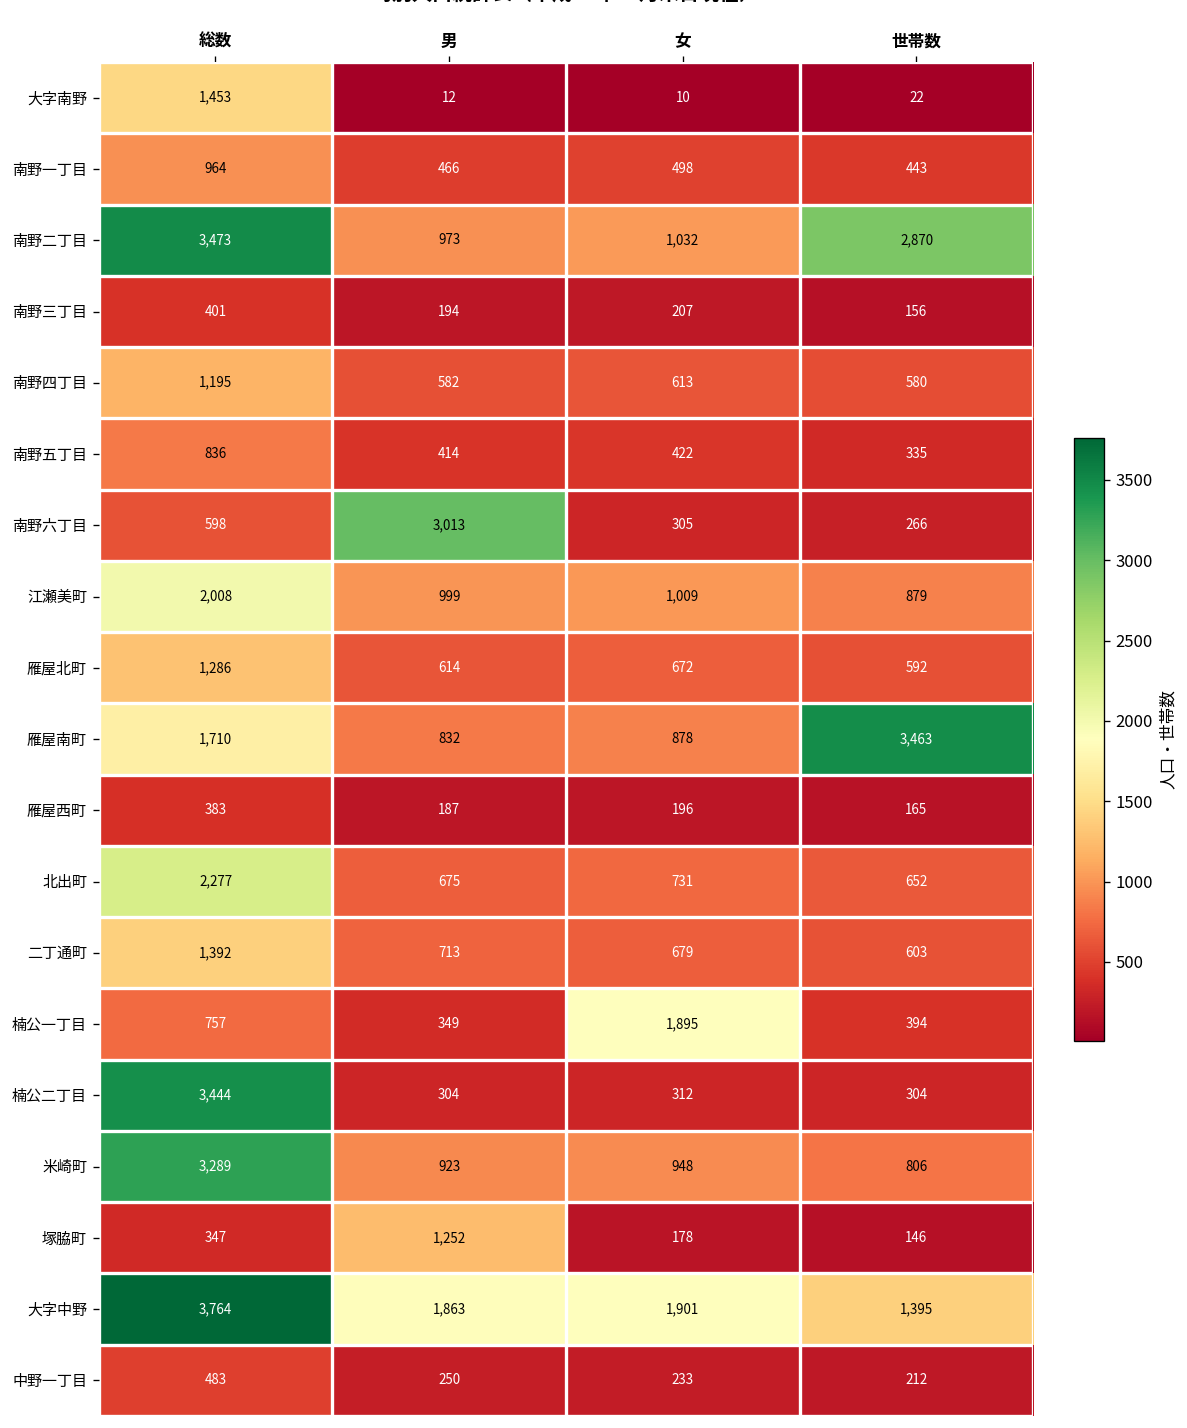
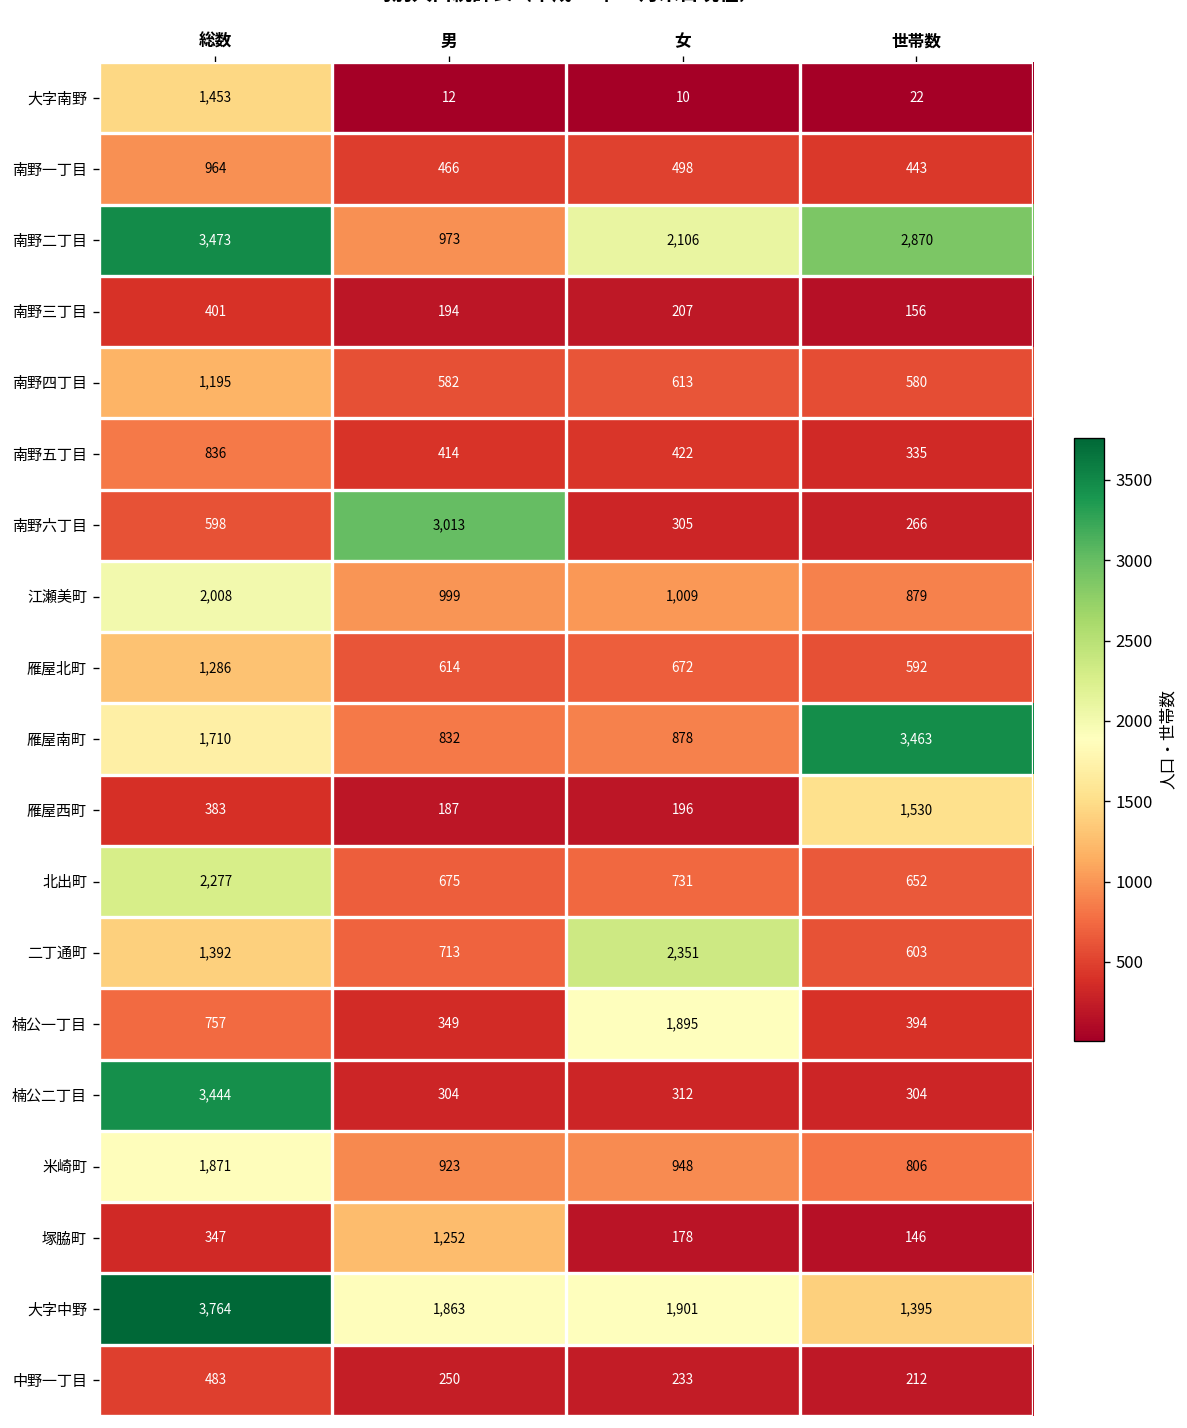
  {
    "大字南野": {
      "総数": "1,453",
      "男": "12",
      "女": "10",
      "世帯数": "22"
    },
    "南野一丁目": {
      "総数": "964",
      "男": "466",
      "女": "498",
      "世帯数": "443"
    },
    "南野二丁目": {
      "総数": "3,473",
      "男": "973",
-     "女": "1,032",
+     "女": "2,106",
      "世帯数": "2,870"
    },
    "南野三丁目": {
      "総数": "401",
      "男": "194",
      "女": "207",
      "世帯数": "156"
    },
    "南野四丁目": {
      "総数": "1,195",
      "男": "582",
      "女": "613",
      "世帯数": "580"
    },
    "南野五丁目": {
      "総数": "836",
      "男": "414",
      "女": "422",
      "世帯数": "335"
    },
    "南野六丁目": {
      "総数": "598",
      "男": "3,013",
      "女": "305",
      "世帯数": "266"
    },
    "江瀬美町": {
      "総数": "2,008",
      "男": "999",
      "女": "1,009",
      "世帯数": "879"
    },
    "雁屋北町": {
      "総数": "1,286",
      "男": "614",
      "女": "672",
      "世帯数": "592"
    },
    "雁屋南町": {
      "総数": "1,710",
      "男": "832",
      "女": "878",
      "世帯数": "3,463"
    },
    "雁屋西町": {
      "総数": "383",
      "男": "187",
      "女": "196",
-     "世帯数": "165"
+     "世帯数": "1,530"
    },
    "北出町": {
      "総数": "2,277",
      "男": "675",
      "女": "731",
      "世帯数": "652"
    },
    "二丁通町": {
      "総数": "1,392",
      "男": "713",
-     "女": "679",
+     "女": "2,351",
      "世帯数": "603"
    },
    "楠公一丁目": {
      "総数": "757",
      "男": "349",
      "女": "1,895",
      "世帯数": "394"
    },
    "楠公二丁目": {
      "総数": "3,444",
      "男": "304",
      "女": "312",
      "世帯数": "304"
    },
    "米崎町": {
-     "総数": "3,289",
+     "総数": "1,871",
      "男": "923",
      "女": "948",
      "世帯数": "806"
    },
    "塚脇町": {
      "総数": "347",
      "男": "1,252",
      "女": "178",
      "世帯数": "146"
    },
    "大字中野": {
      "総数": "3,764",
      "男": "1,863",
      "女": "1,901",
      "世帯数": "1,395"
    },
    "中野一丁目": {
      "総数": "483",
      "男": "250",
      "女": "233",
      "世帯数": "212"
    }
  }
